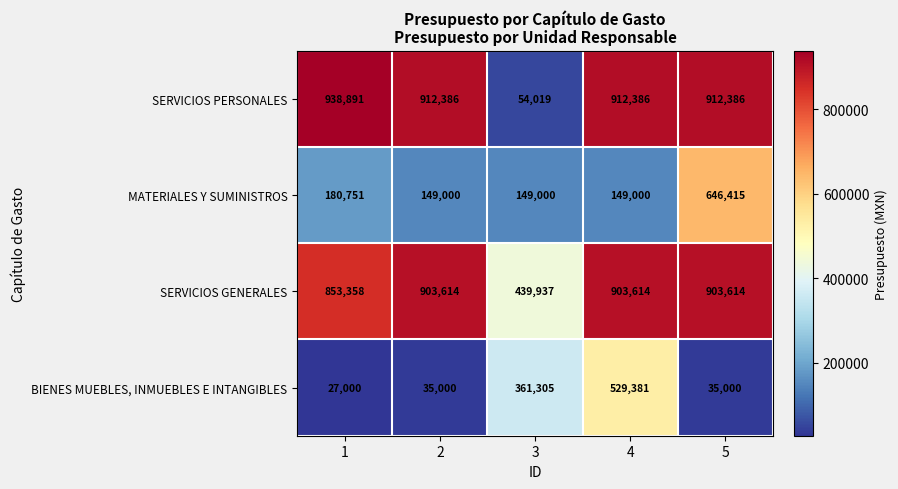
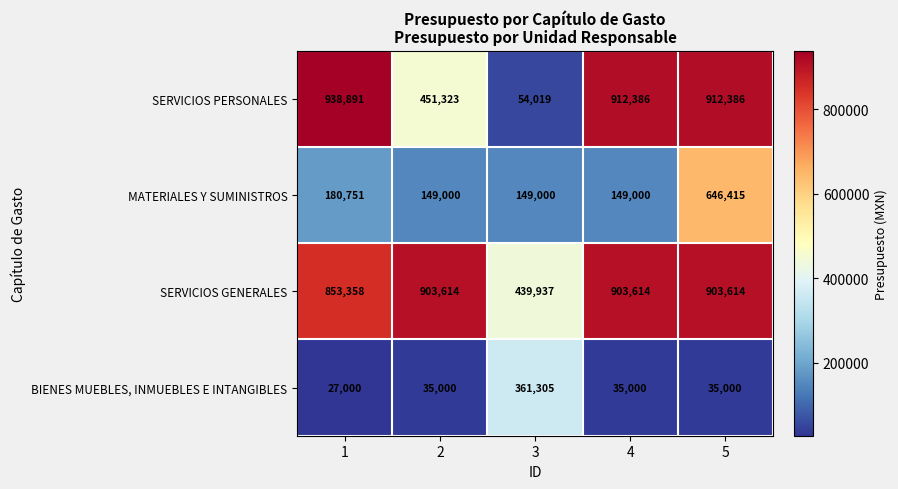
  {
    "SERVICIOS PERSONALES": {
      "1": "938,891",
-     "2": "912,386",
+     "2": "451,323",
      "3": "54,019",
      "4": "912,386",
      "5": "912,386"
    },
    "MATERIALES Y SUMINISTROS": {
      "1": "180,751",
      "2": "149,000",
      "3": "149,000",
      "4": "149,000",
      "5": "646,415"
    },
    "SERVICIOS GENERALES": {
      "1": "853,358",
      "2": "903,614",
      "3": "439,937",
      "4": "903,614",
      "5": "903,614"
    },
    "BIENES MUEBLES, INMUEBLES E INTANGIBLES": {
      "1": "27,000",
      "2": "35,000",
      "3": "361,305",
-     "4": "529,381",
+     "4": "35,000",
      "5": "35,000"
    }
  }
